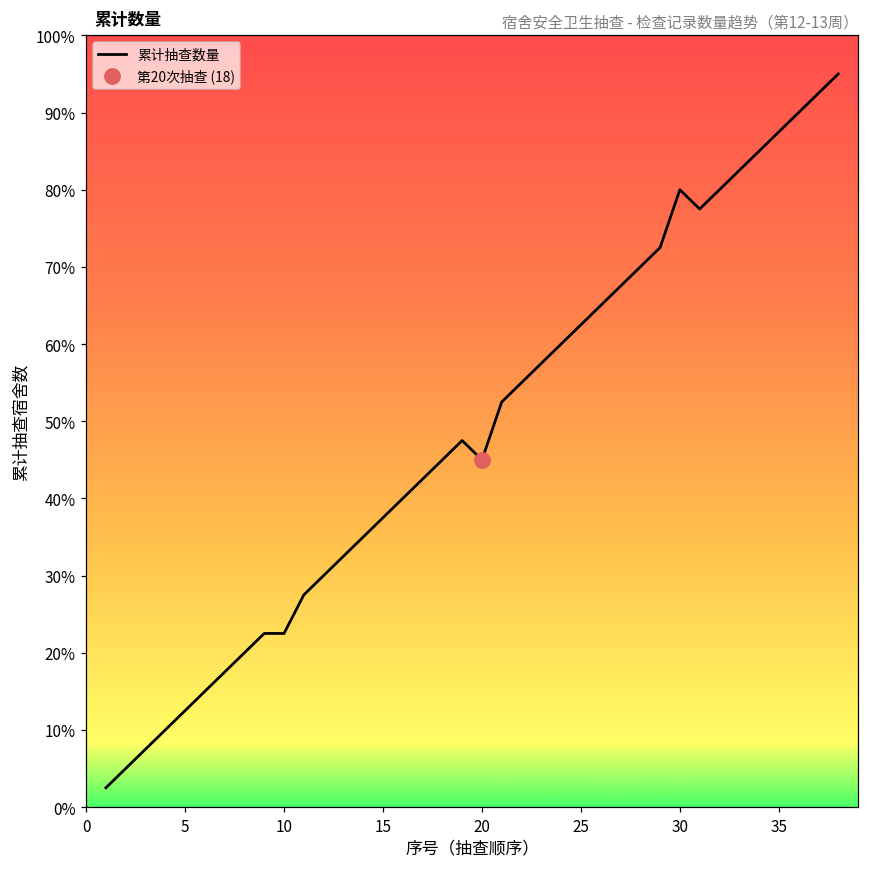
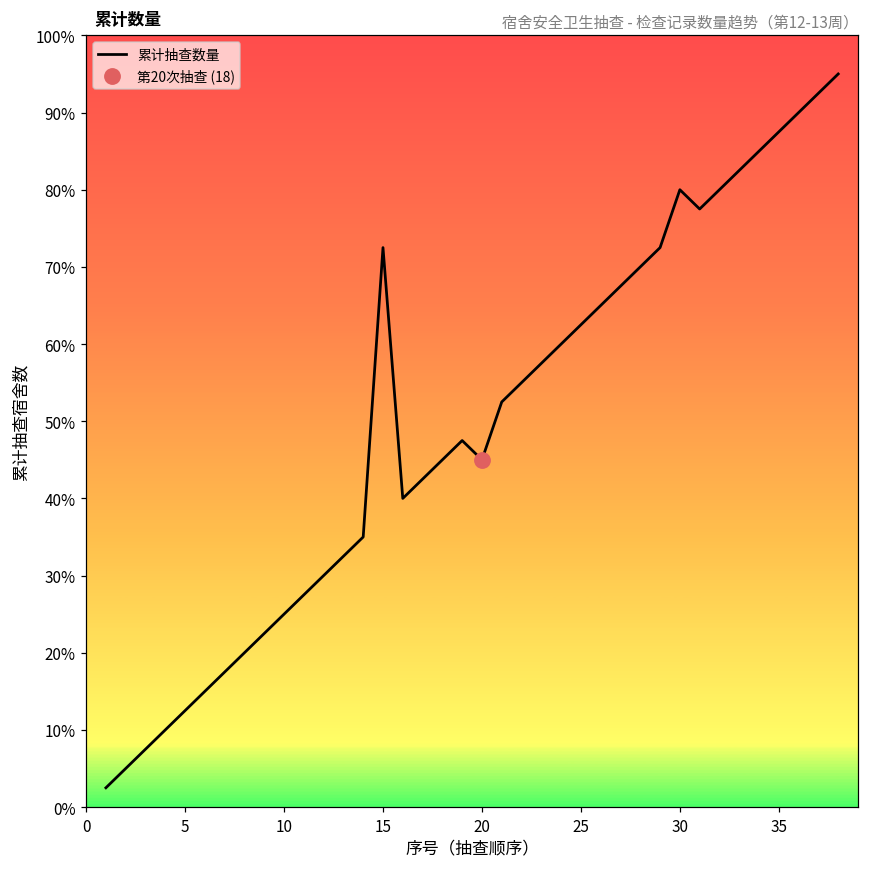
  {
    "累计抽查数量": {
      "5": "13%",
-     "10": "23%",
-     "15": "38%",
+     "10": "25%",
+     "15": "73%",
      "25": "63%",
      "30": "80%",
      "35": "88%"
    }
  }
